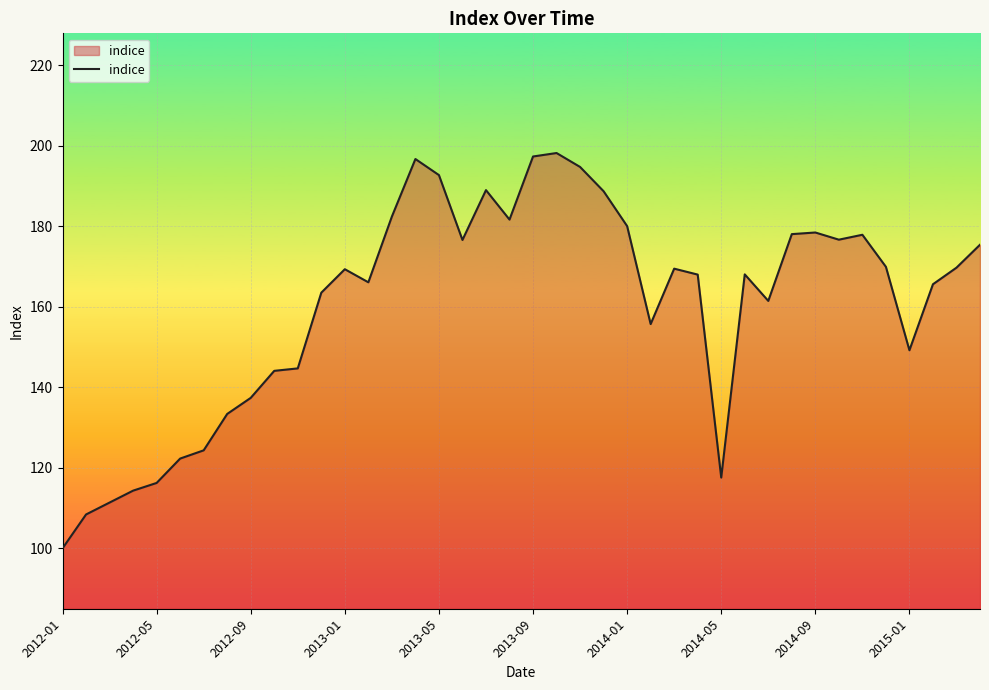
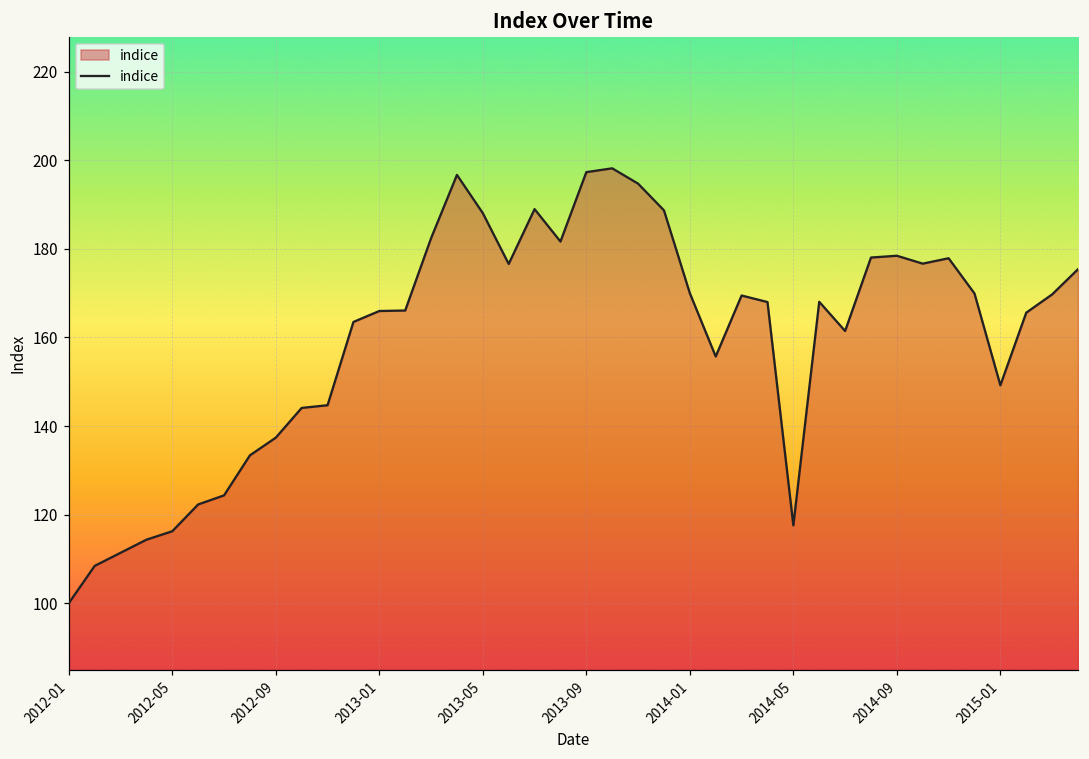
  {
    "2012-01": 100,
    "2012-05": 116,
    "2012-09": 137,
-   "2013-01": 169,
-   "2013-05": 193,
+   "2013-01": 166,
+   "2013-05": 188,
    "2013-09": 197,
-   "2014-01": 180,
+   "2014-01": 170,
    "2014-05": 118,
    "2014-09": 178,
    "2015-01": 149
  }
